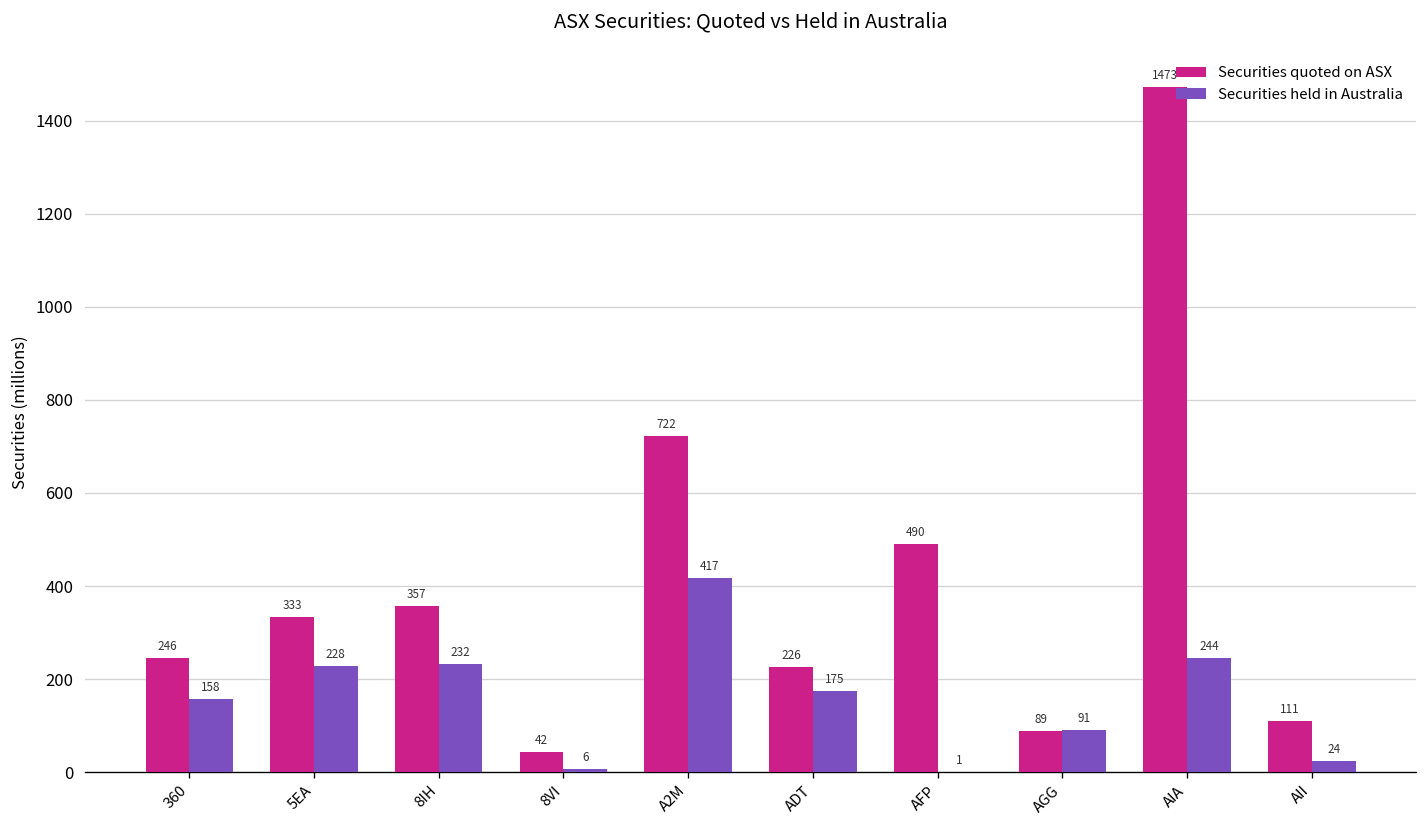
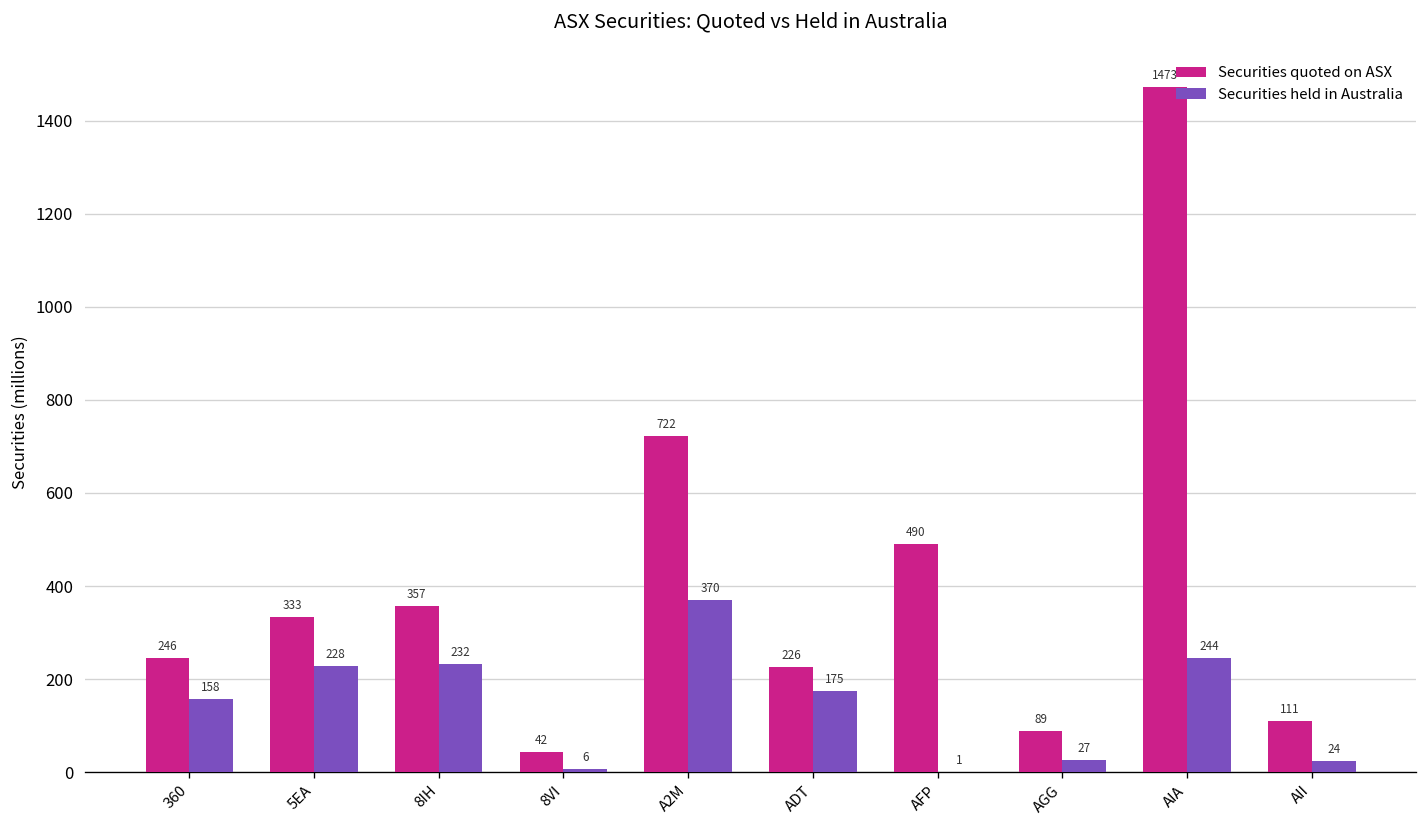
  {
    "Securities quoted on ASX": {
      "360": 246,
      "5EA": 333,
      "8IH": 357,
      "8VI": 42,
      "A2M": 722,
      "ADT": 226,
      "AFP": 490,
      "AGG": 89,
      "AIA": 1473,
      "AII": 111
    },
    "Securities held in Australia": {
      "360": 158,
      "5EA": 228,
      "8IH": 232,
      "8VI": 6,
-     "A2M": 417,
+     "A2M": 370,
      "ADT": 175,
      "AFP": 1,
-     "AGG": 91,
+     "AGG": 27,
      "AIA": 244,
      "AII": 24
    }
  }
